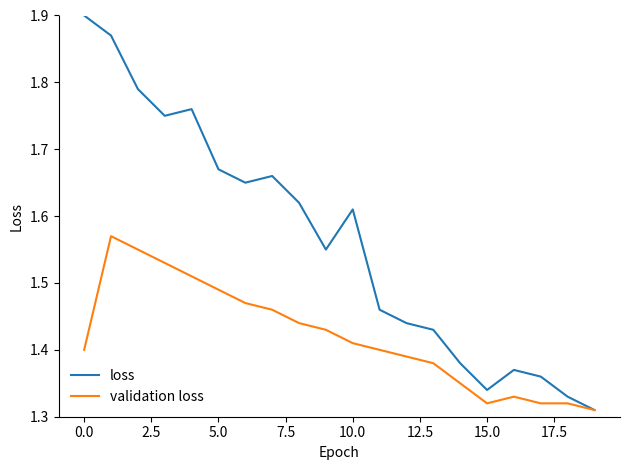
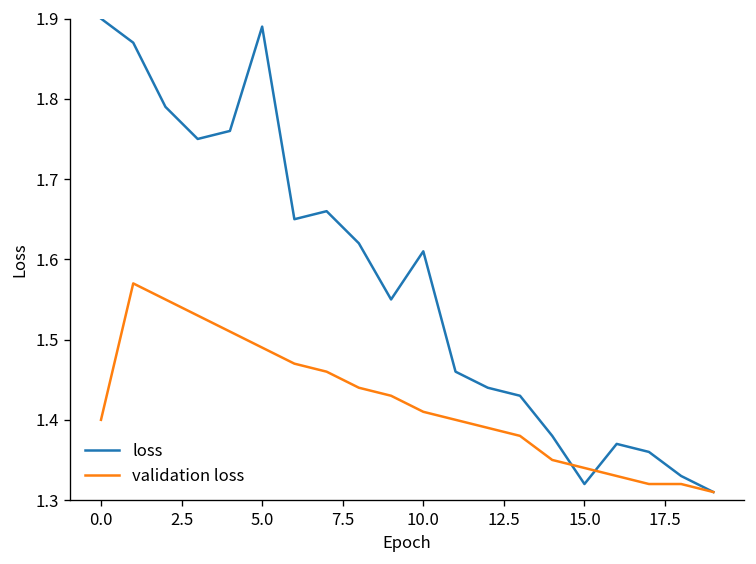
  {
    "loss": {
      "0.0": 1.90,
-     "5.0": 1.67,
+     "5.0": 1.89,
      "10.0": 1.61,
-     "15.0": 1.34
+     "15.0": 1.32
    },
    "validation loss": {
      "0.0": 1.40,
      "5.0": 1.49,
      "10.0": 1.41,
-     "15.0": 1.32
+     "15.0": 1.34
    }
  }
